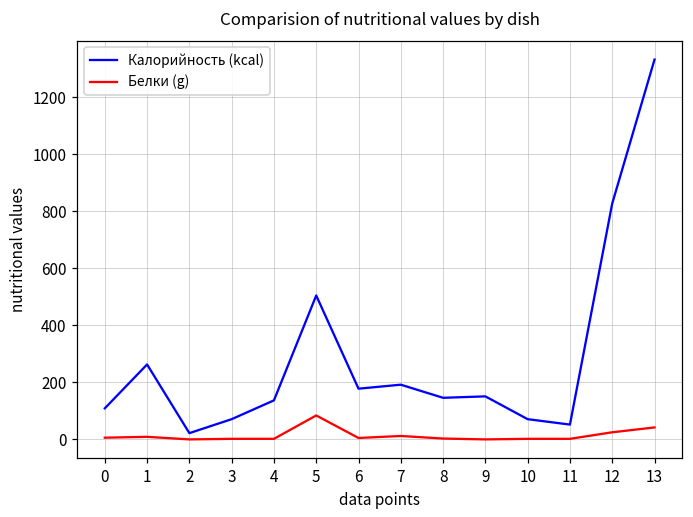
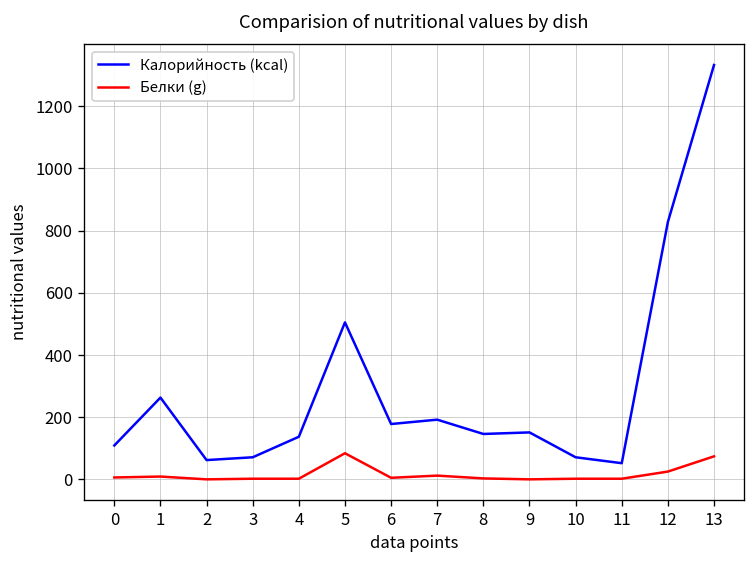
  {
    "Калорийность (kcal)": {
      "0": 110,
      "1": 260,
-     "2": 20,
+     "2": 60,
      "3": 70,
      "4": 140,
      "5": 510,
      "6": 180,
      "7": 190,
      "8": 150,
      "9": 150,
      "10": 70,
      "11": 50,
      "12": 830,
      "13": 1330
    },
    "Белки (g)": {
      "0": 10,
      "1": 10,
      "2": 0,
      "3": 0,
      "4": 0,
      "5": 80,
      "6": 10,
      "7": 10,
      "8": 0,
      "9": 0,
      "10": 0,
      "11": 0,
      "12": 30,
-     "13": 40
+     "13": 70
    }
  }
